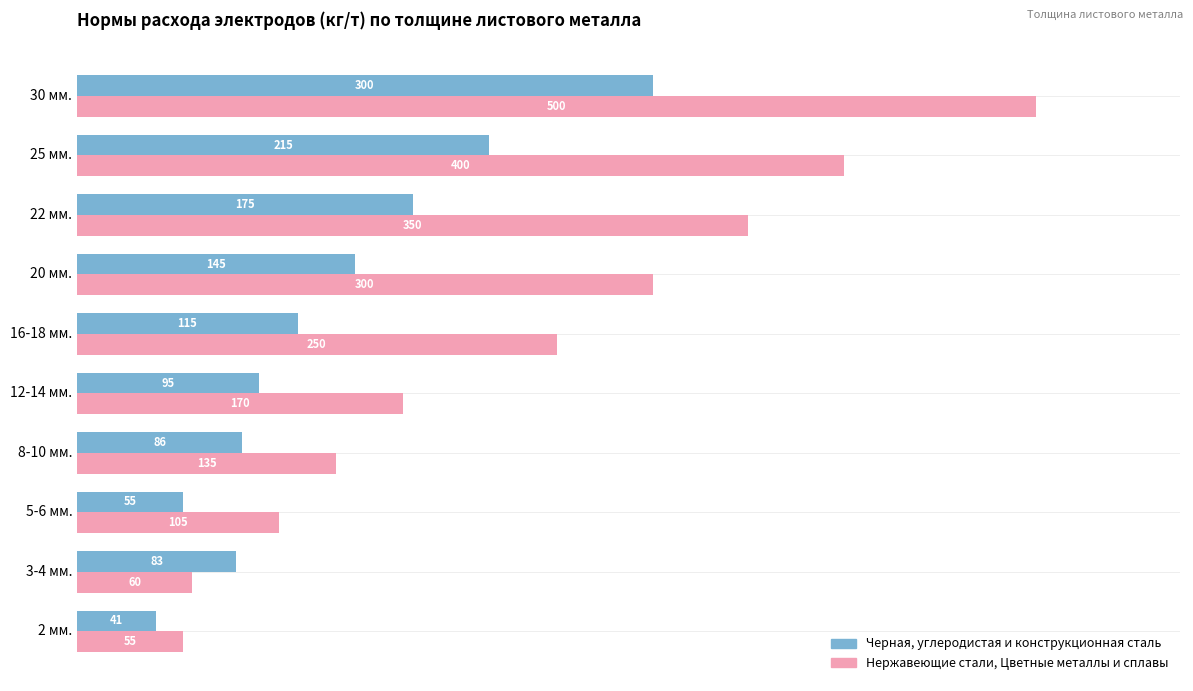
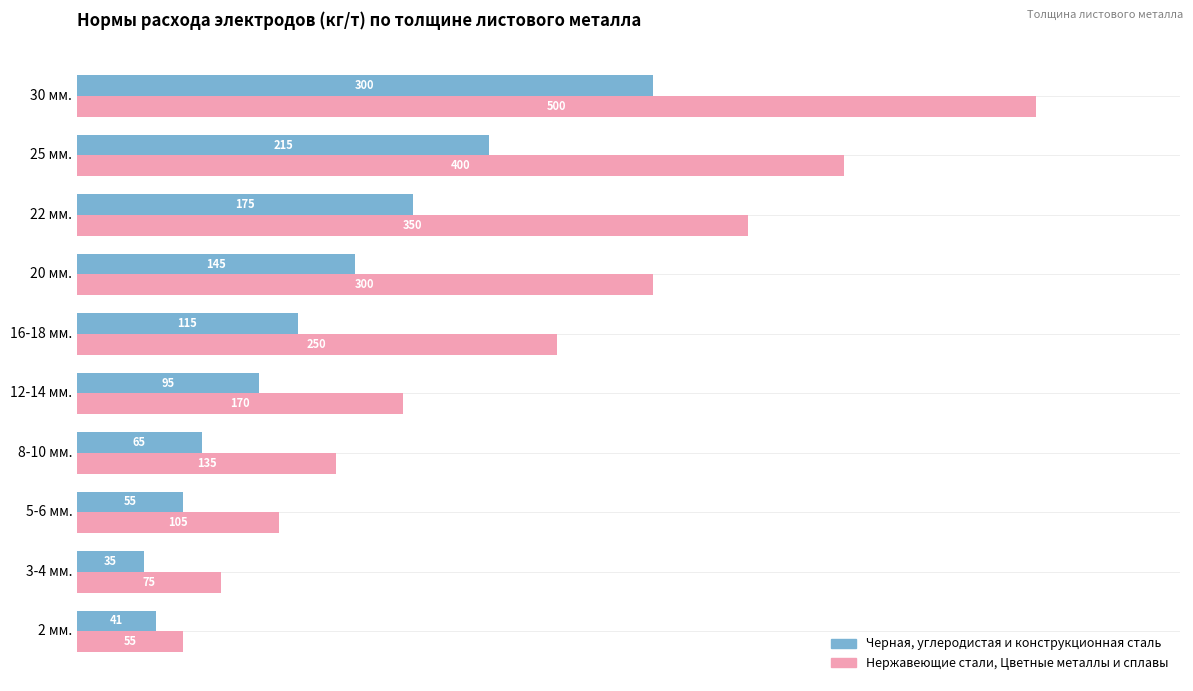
  {
    "Черная, углеродистая и конструкционная сталь": {
      "30 мм.": 300,
      "25 мм.": 215,
      "22 мм.": 175,
      "20 мм.": 145,
      "16-18 мм.": 115,
      "12-14 мм.": 95,
-     "8-10 мм.": 86,
+     "8-10 мм.": 65,
      "5-6 мм.": 55,
-     "3-4 мм.": 83,
+     "3-4 мм.": 35,
      "2 мм.": 41
    },
    "Нержавеющие стали, Цветные металлы и сплавы": {
      "30 мм.": 500,
      "25 мм.": 400,
      "22 мм.": 350,
      "20 мм.": 300,
      "16-18 мм.": 250,
      "12-14 мм.": 170,
      "8-10 мм.": 135,
      "5-6 мм.": 105,
-     "3-4 мм.": 60,
+     "3-4 мм.": 75,
      "2 мм.": 55
    }
  }
